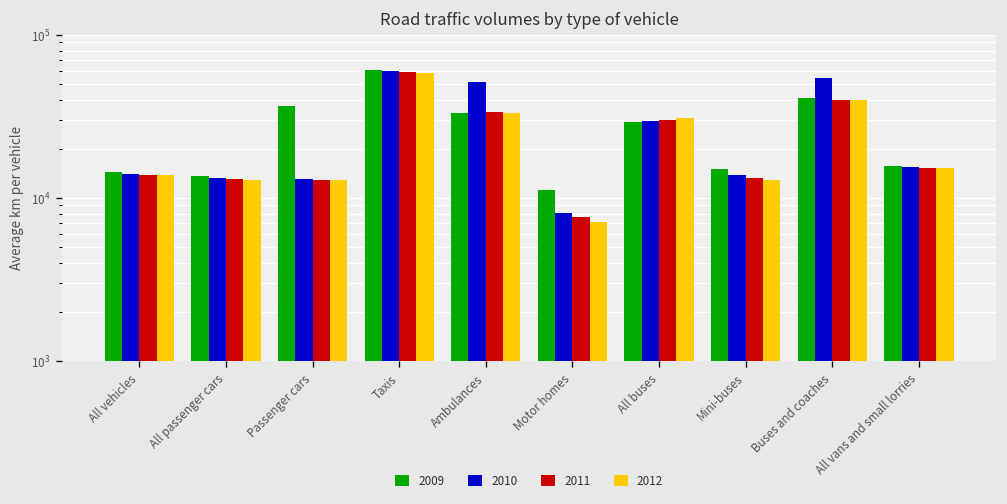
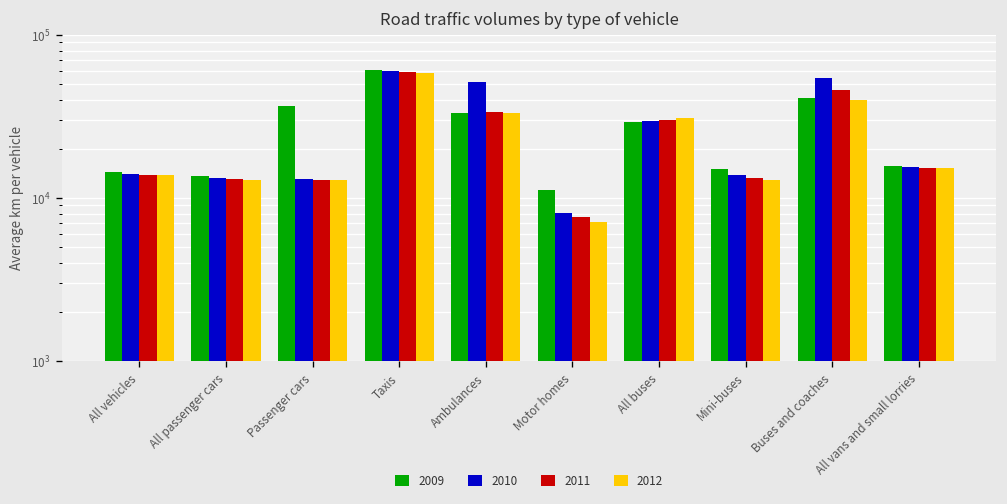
  {
    "2009": {
      "All vehicles": 14000,
      "All passenger cars": 14000,
      "Passenger cars": 37000,
      "Taxis": 60000,
      "Ambulances": 33000,
      "Motor homes": 11000,
      "All buses": 29000,
      "Mini-buses": 15000,
      "Buses and coaches": 41000,
      "All vans and small lorries": 16000
    },
    "2010": {
      "All vehicles": 14000,
      "All passenger cars": 13000,
      "Passenger cars": 13000,
      "Taxis": 60000,
      "Ambulances": 51000,
      "Motor homes": 8000,
      "All buses": 29000,
      "Mini-buses": 14000,
      "Buses and coaches": 55000,
      "All vans and small lorries": 16000
    },
    "2011": {
      "All vehicles": 14000,
      "All passenger cars": 13000,
      "Passenger cars": 13000,
      "Taxis": 60000,
      "Ambulances": 34000,
      "Motor homes": 8000,
      "All buses": 30000,
      "Mini-buses": 13000,
-     "Buses and coaches": 40000,
+     "Buses and coaches": 46000,
      "All vans and small lorries": 15000
    },
    "2012": {
      "All vehicles": 14000,
      "All passenger cars": 13000,
      "Passenger cars": 13000,
      "Taxis": 59000,
      "Ambulances": 33000,
      "Motor homes": 7000,
      "All buses": 31000,
      "Mini-buses": 13000,
      "Buses and coaches": 40000,
      "All vans and small lorries": 15000
    }
  }
